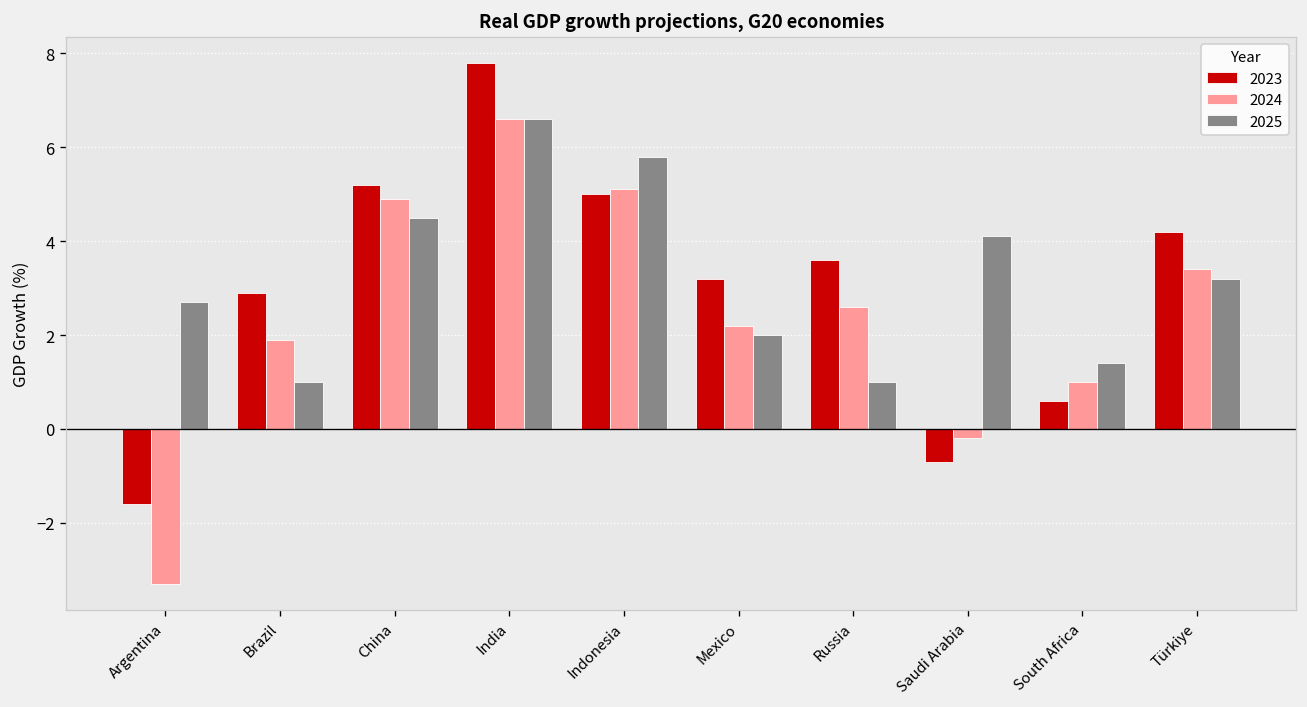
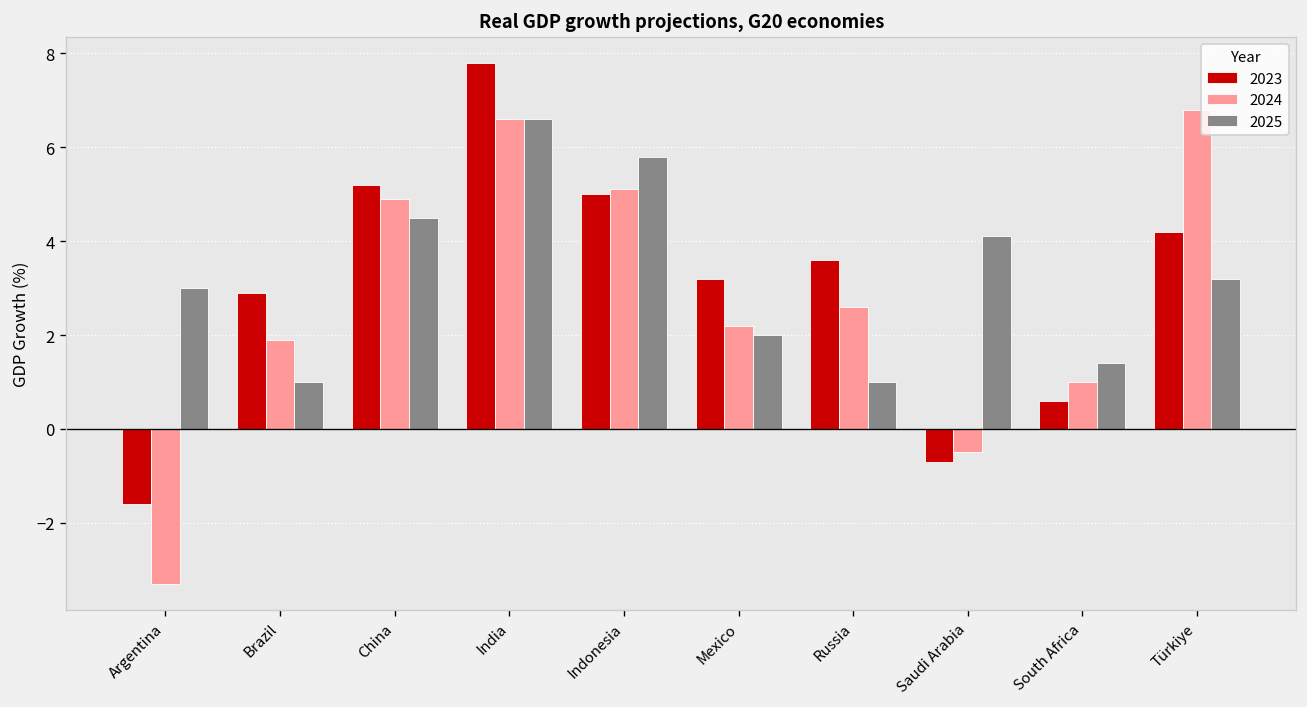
  {
    "2023": {
      "Argentina": -1.6,
      "Brazil": 2.9,
      "China": 5.2,
      "India": 7.8,
      "Indonesia": 5.0,
      "Mexico": 3.2,
      "Russia": 3.6,
      "Saudi Arabia": -0.7,
      "South Africa": 0.6,
      "Türkiye": 4.2
    },
    "2024": {
      "Argentina": -3.3,
      "Brazil": 1.9,
      "China": 4.9,
      "India": 6.6,
      "Indonesia": 5.1,
      "Mexico": 2.2,
      "Russia": 2.6,
-     "Saudi Arabia": -0.2,
+     "Saudi Arabia": -0.5,
      "South Africa": 1.0,
-     "Türkiye": 3.4
+     "Türkiye": 6.8
    },
    "2025": {
-     "Argentina": 2.7,
+     "Argentina": 3.0,
      "Brazil": 1.0,
      "China": 4.5,
      "India": 6.6,
      "Indonesia": 5.8,
      "Mexico": 2.0,
      "Russia": 1.0,
      "Saudi Arabia": 4.1,
      "South Africa": 1.4,
      "Türkiye": 3.2
    }
  }
